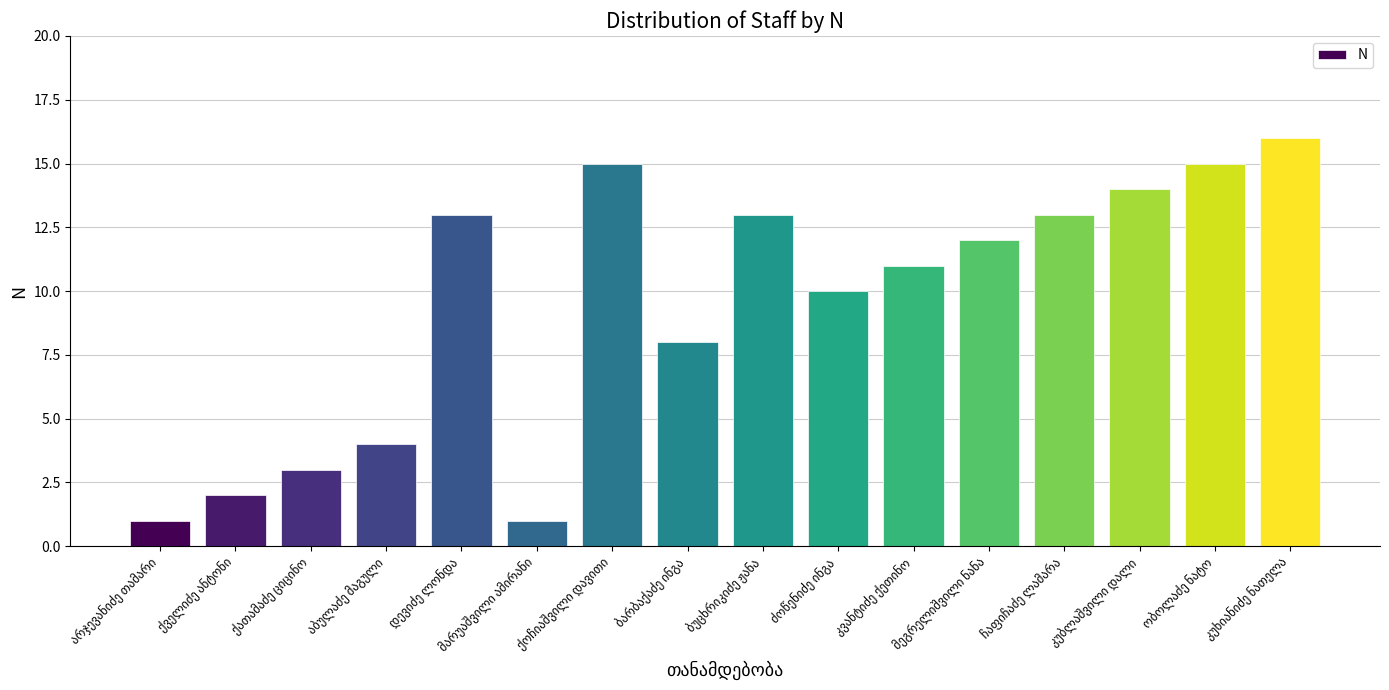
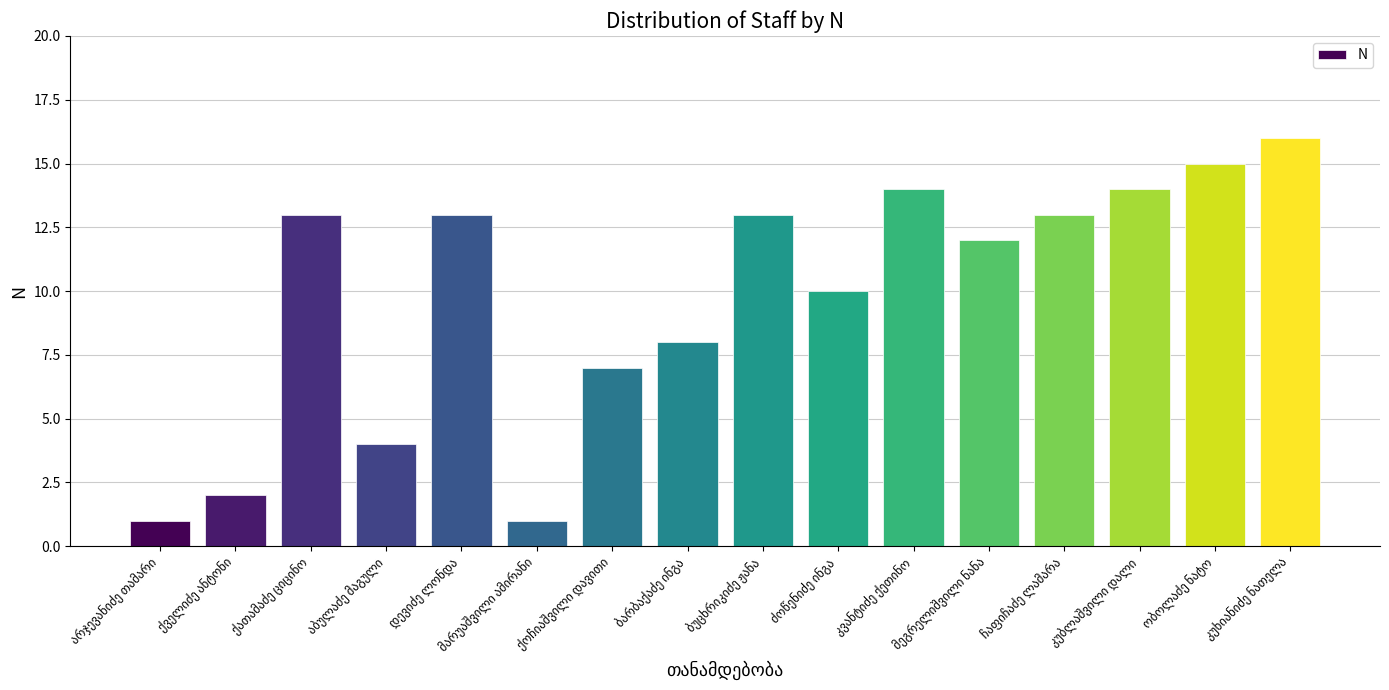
  {
    "არჯევანიძე თამარი": 1,
    "ქველიძე ანტონი": 2,
-   "ქათამაძე ციცინო": 3,
+   "ქათამაძე ციცინო": 13,
    "აბულაძე მაგული": 4,
    "დევიძე ლონდა": 13,
    "მარუაშვილი ამირანი": 1,
-   "ქოჩიაშვილი დავითი": 15,
+   "ქოჩიაშვილი დავითი": 7,
    "ბარბაქაძე ინგა": 8,
    "ბუცხრიკიძე ჟანა": 13,
    "ძოწენიძე ინგა": 10,
-   "კვანტიძე ქეთინო": 11,
+   "კვანტიძე ქეთინო": 14,
    "მეგრელიშვილი ნანა": 12,
    "ჩაფიჩაძე ლამარა": 13,
    "კუბლაშვილი დალი": 14,
    "ობოლაძე ნატო": 15,
    "კუხიანიძე ნათელა": 16
  }
